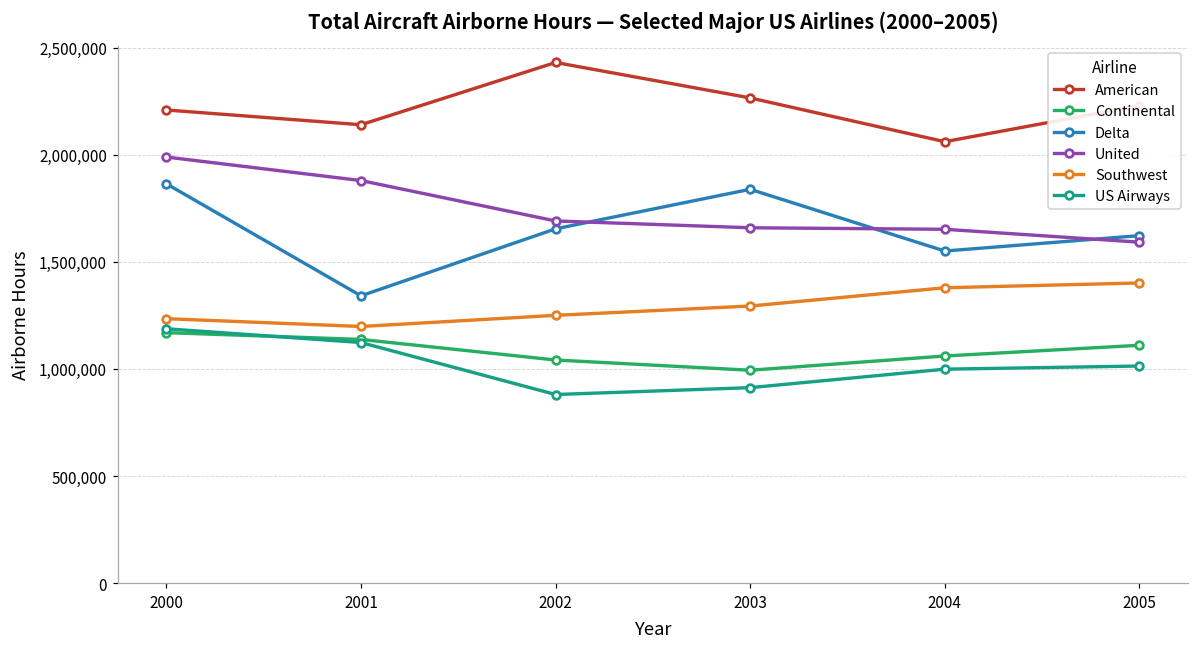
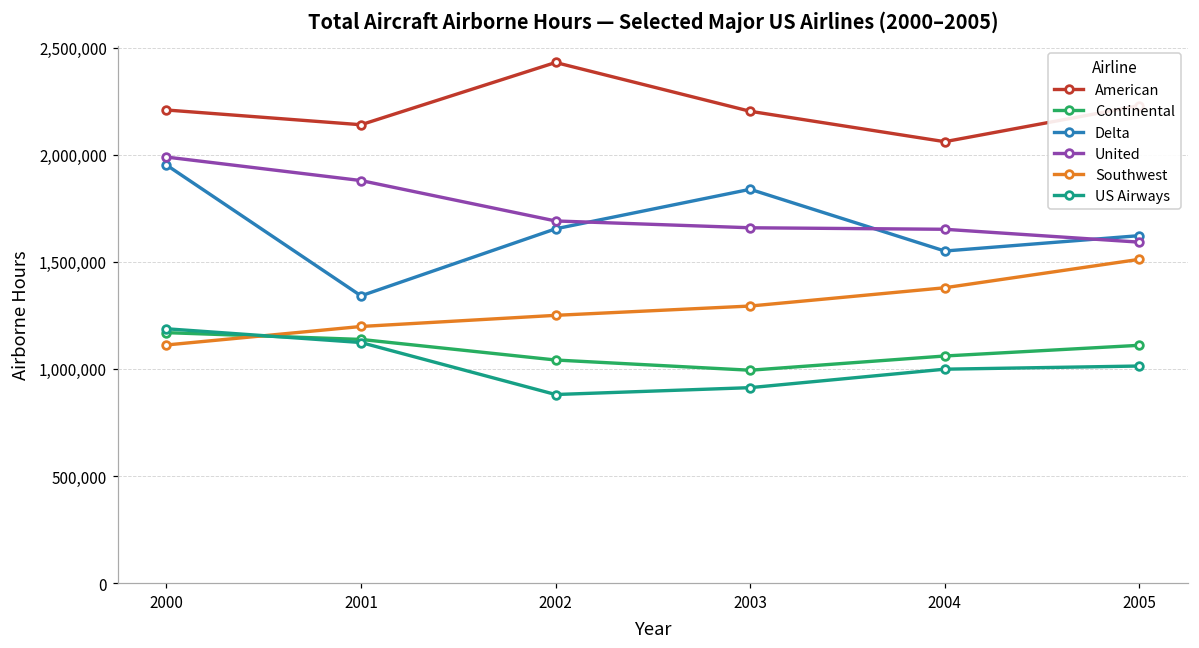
  {
    "American": {
      "2000": "2,210,000",
      "2001": "2,140,000",
      "2002": "2,430,000",
-     "2003": "2,270,000",
+     "2003": "2,200,000",
      "2004": "2,060,000"
    },
    "Delta": {
-     "2000": "1,860,000",
+     "2000": "1,950,000",
      "2001": "1,340,000",
      "2002": "1,650,000",
      "2003": "1,840,000",
      "2004": "1,550,000",
      "2005": "1,620,000"
    },
    "United": {
      "2000": "1,990,000",
      "2001": "1,880,000",
      "2002": "1,690,000",
      "2003": "1,660,000",
      "2004": "1,650,000",
      "2005": "1,590,000"
    },
    "Southwest": {
-     "2000": "1,230,000",
+     "2000": "1,110,000",
      "2001": "1,200,000",
      "2002": "1,250,000",
      "2003": "1,290,000",
      "2004": "1,380,000",
-     "2005": "1,400,000"
+     "2005": "1,510,000"
    }
  }
